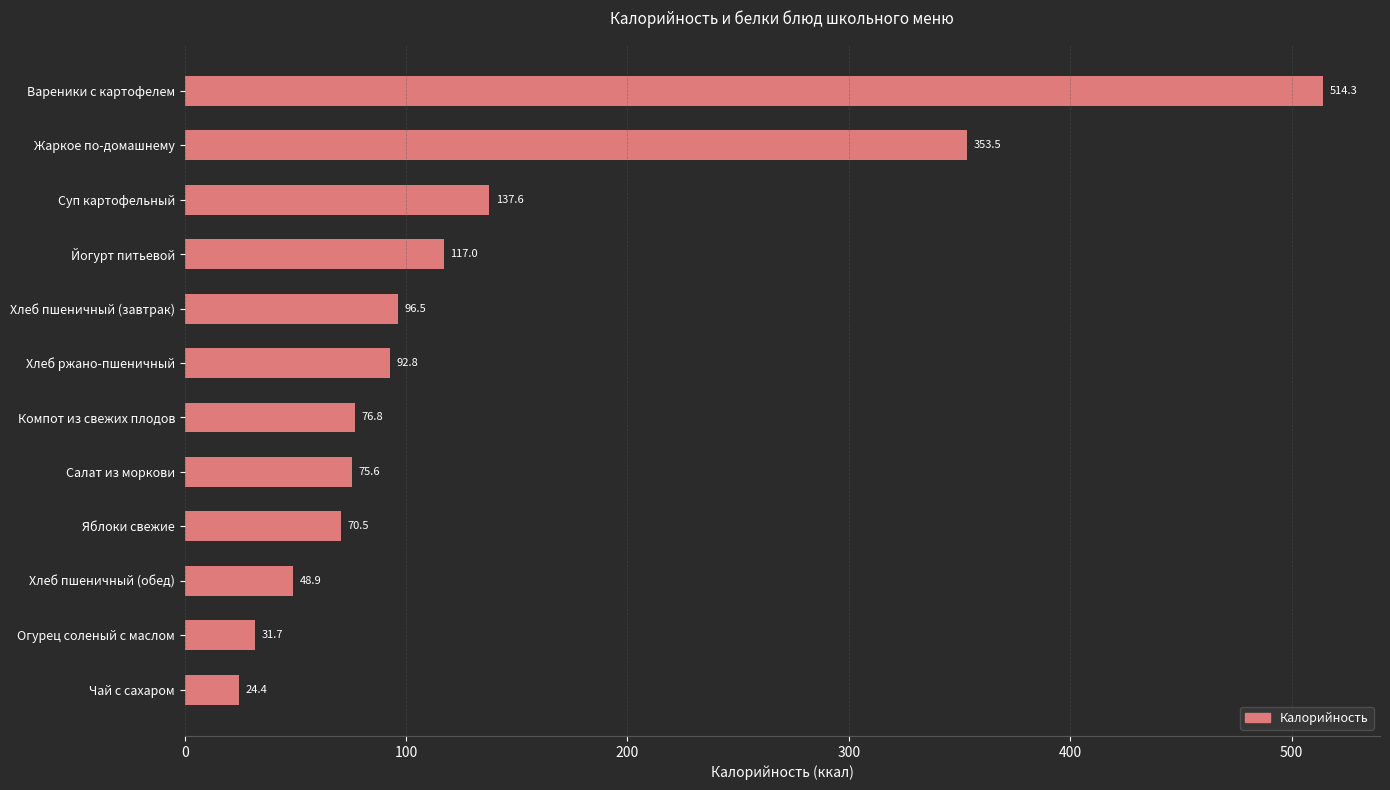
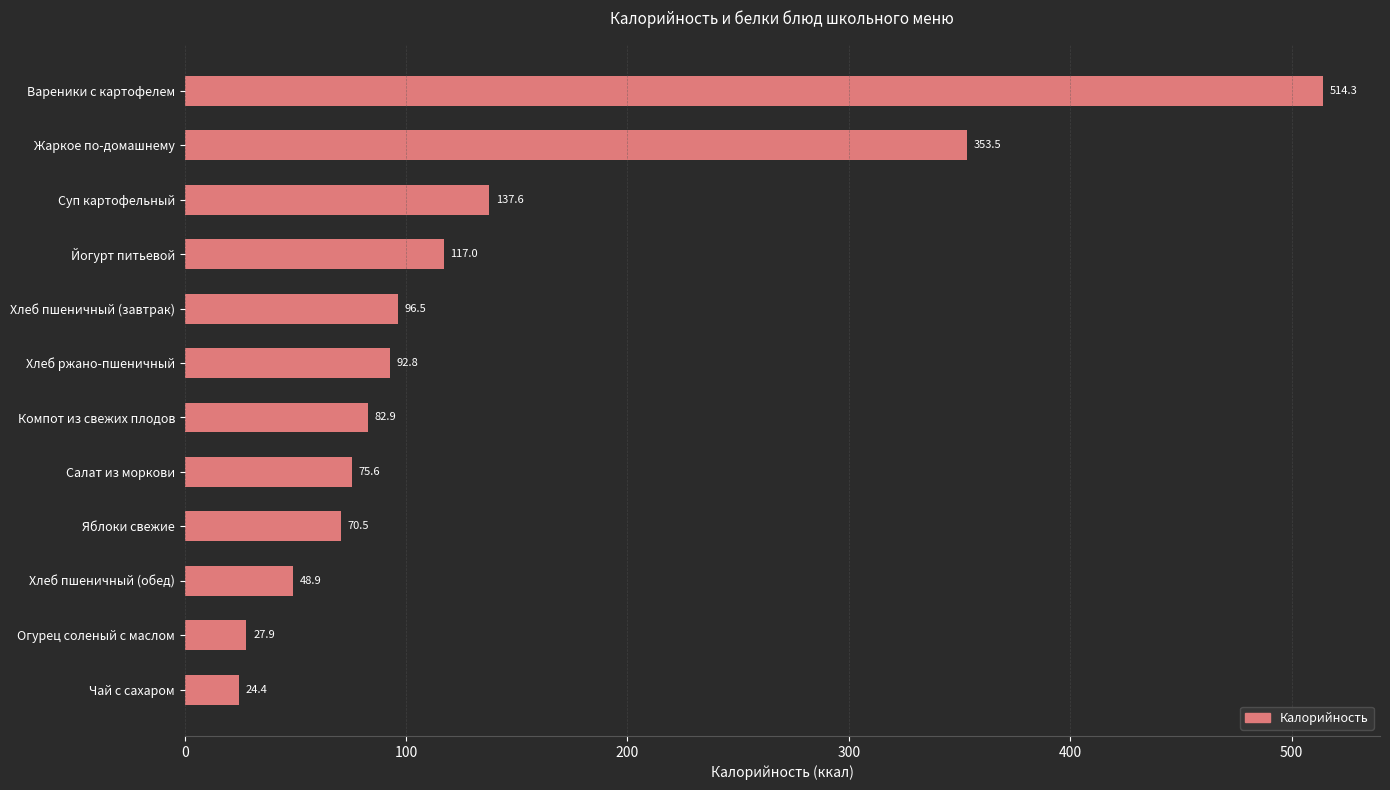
  {
    "Вареники с картофелем": 514.3,
    "Жаркое по-домашнему": 353.5,
    "Суп картофельный": 137.6,
    "Йогурт питьевой": 117.0,
    "Хлеб пшеничный (завтрак)": 96.5,
    "Хлеб ржано-пшеничный": 92.8,
-   "Компот из свежих плодов": 76.8,
+   "Компот из свежих плодов": 82.9,
    "Салат из моркови": 75.6,
    "Яблоки свежие": 70.5,
    "Хлеб пшеничный (обед)": 48.9,
-   "Огурец соленый с маслом": 31.7,
+   "Огурец соленый с маслом": 27.9,
    "Чай с сахаром": 24.4
  }
